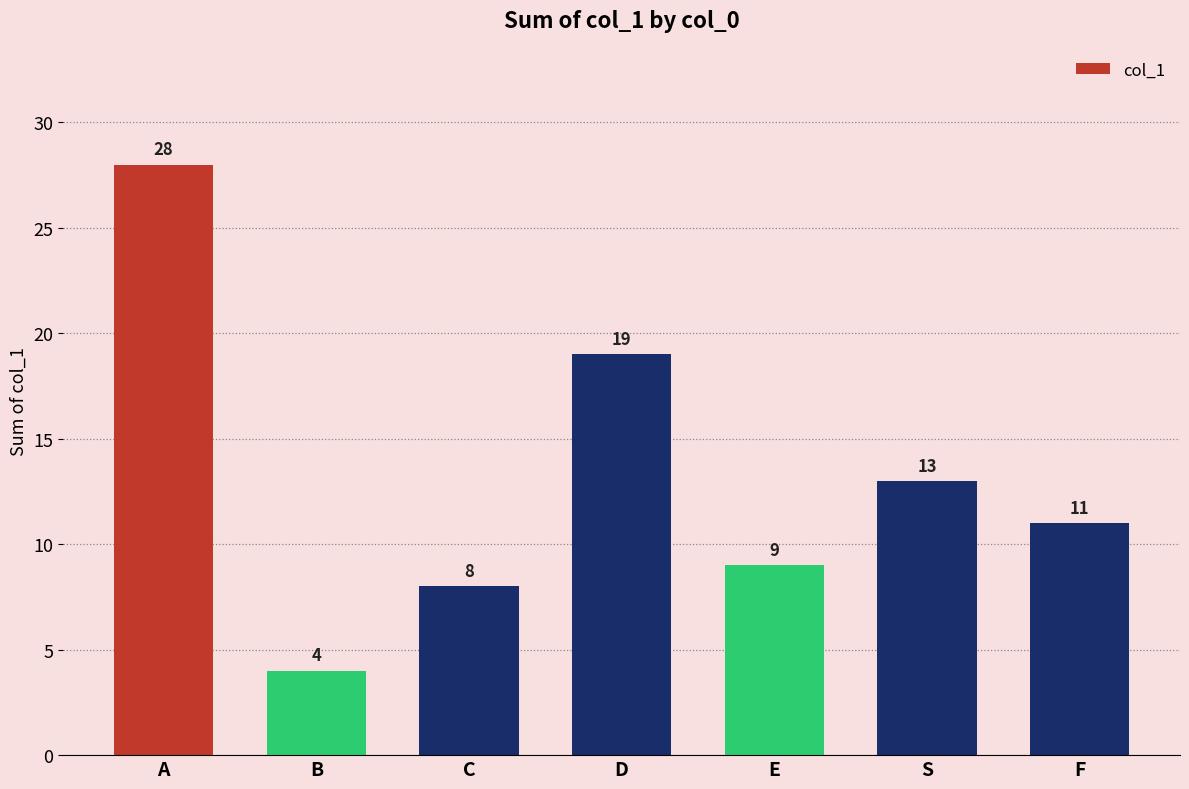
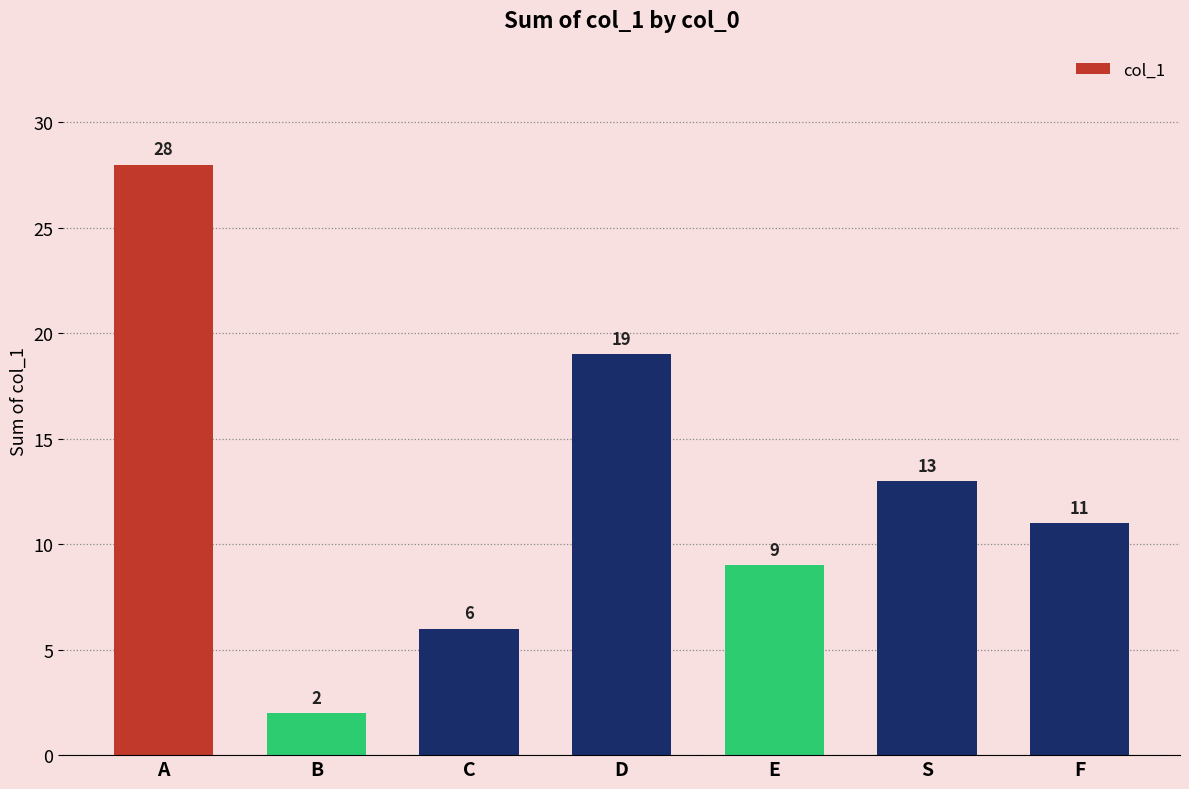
  {
    "A": 28,
-   "B": 4,
-   "C": 8,
+   "B": 2,
+   "C": 6,
    "D": 19,
    "E": 9,
    "S": 13,
    "F": 11
  }
